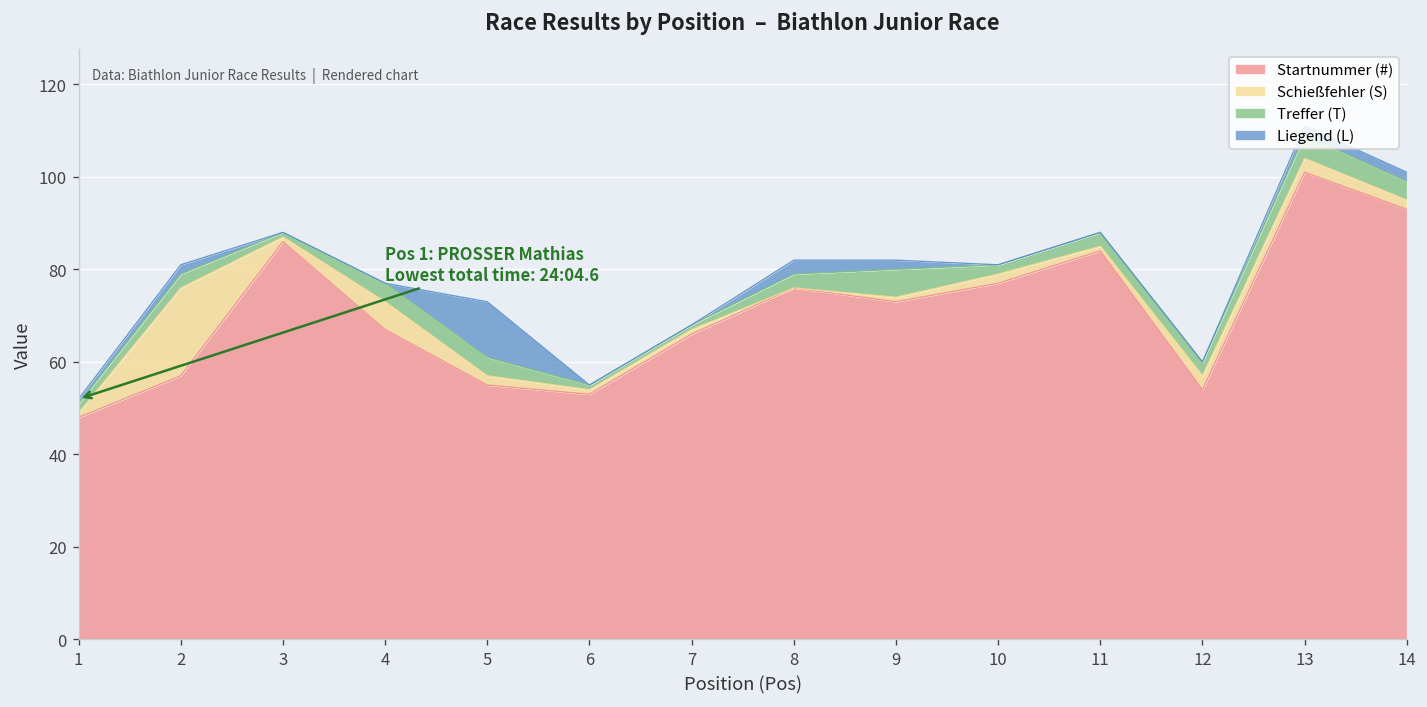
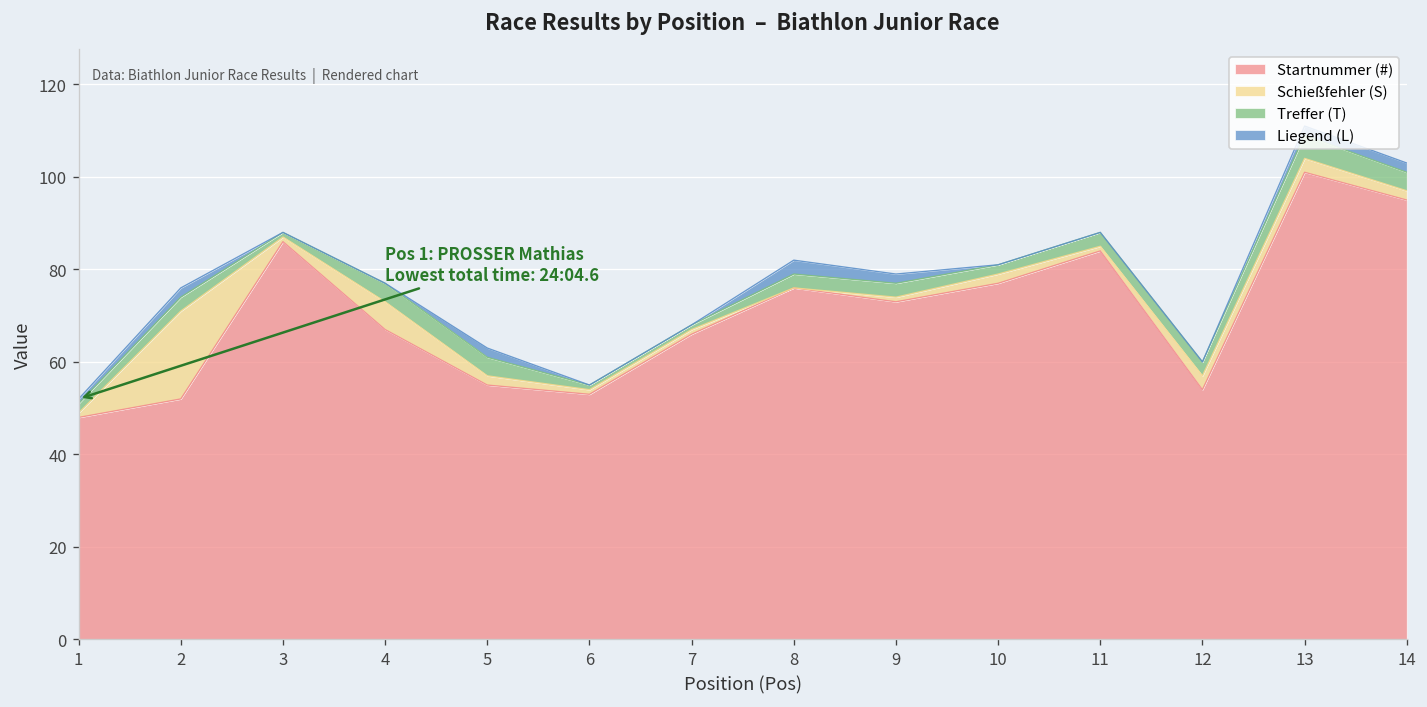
  {
    "Startnummer (#)": {
      "1": 48,
-     "2": 57,
+     "2": 52,
      "3": 86,
      "7": 66,
      "9": 73,
      "10": 77,
      "11": 84,
      "12": 54,
      "13": 101,
-     "14": 93
+     "14": 95
    },
    "Schießfehler (S)": {
      "1": 1,
      "3": 1,
      "7": 1,
      "9": 1,
      "10": 2,
      "11": 1,
      "12": 3,
      "13": 3,
      "14": 2
    },
    "Treffer (T)": {
      "1": 2,
      "8": 3,
-     "9": 6,
+     "9": 3,
      "14": 4
    },
    "Liegend (L)": {
      "1": 1,
-     "5": 12,
+     "5": 2,
      "8": 3,
      "9": 2,
      "14": 2
    }
  }
